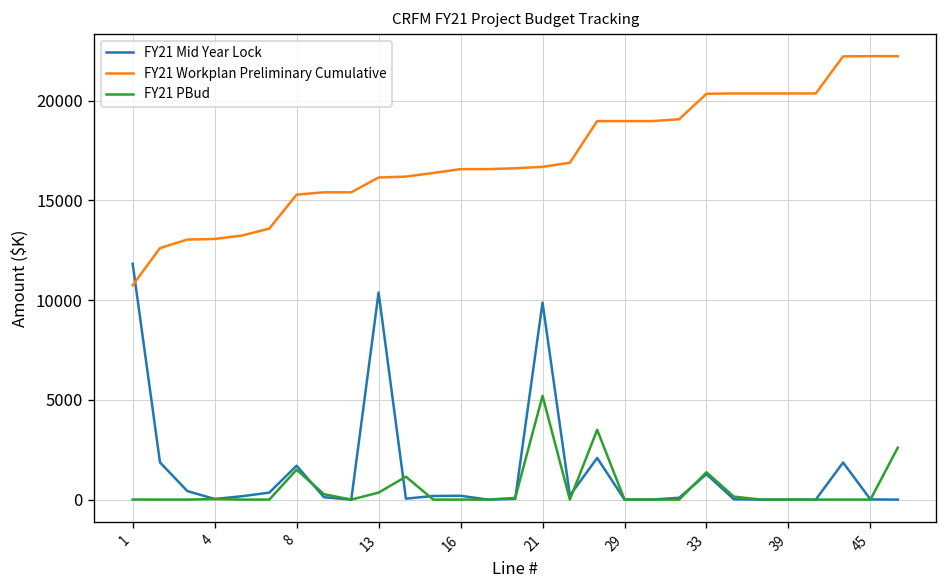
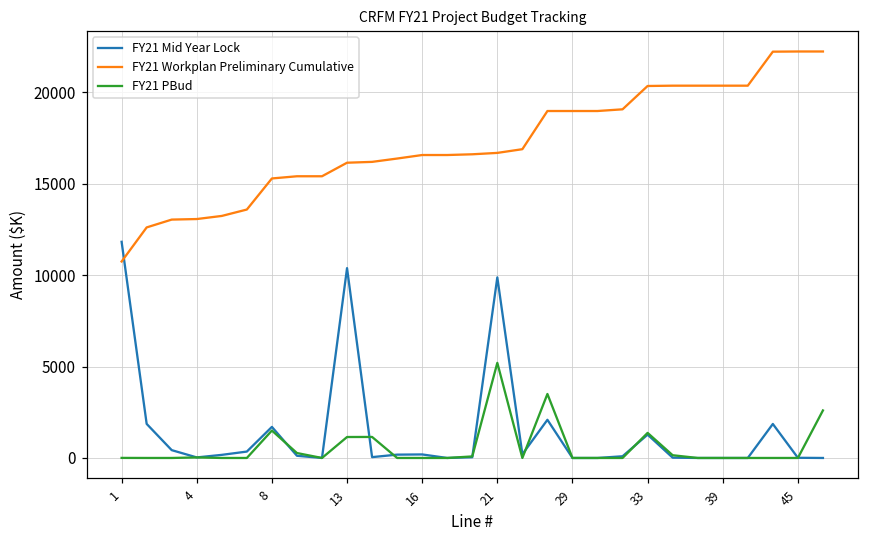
  {
    "FY21 Mid Year Lock": {
      "1": 11800,
      "8": 1700,
      "13": 10400,
      "16": 200,
      "21": 9900
    },
    "FY21 Workplan Preliminary Cumulative": {
      "1": 10700,
      "4": 13100,
      "8": 15300,
      "13": 16200,
      "16": 16600,
      "21": 16700,
      "29": 19000,
      "33": 20300,
      "39": 20400,
      "45": 22200
    },
    "FY21 PBud": {
      "1": 0,
      "8": 1500,
-     "13": 400,
+     "13": 1100,
      "16": 0,
      "21": 5200
    }
  }
